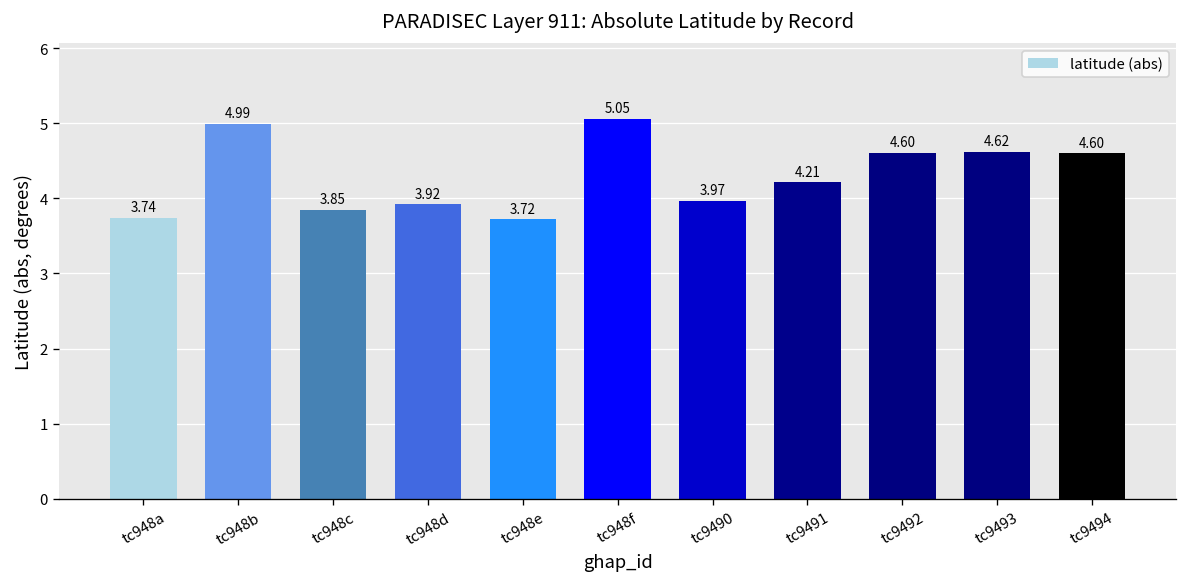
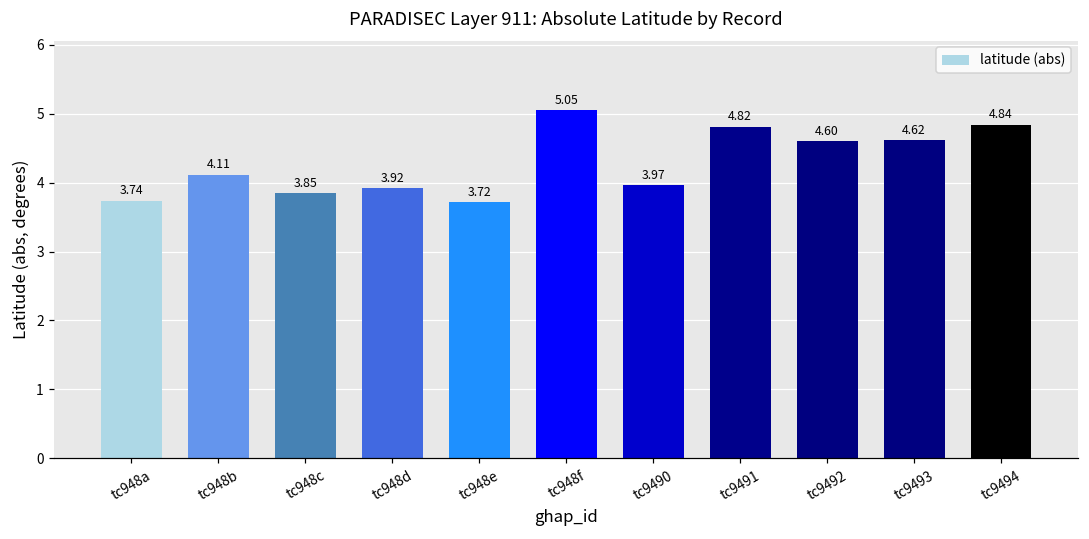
  {
    "tc948a": 3.74,
-   "tc948b": 4.99,
+   "tc948b": 4.11,
    "tc948c": 3.85,
    "tc948d": 3.92,
    "tc948e": 3.72,
    "tc948f": 5.05,
    "tc9490": 3.97,
-   "tc9491": 4.21,
+   "tc9491": 4.82,
    "tc9492": 4.60,
    "tc9493": 4.62,
-   "tc9494": 4.60
+   "tc9494": 4.84
  }
